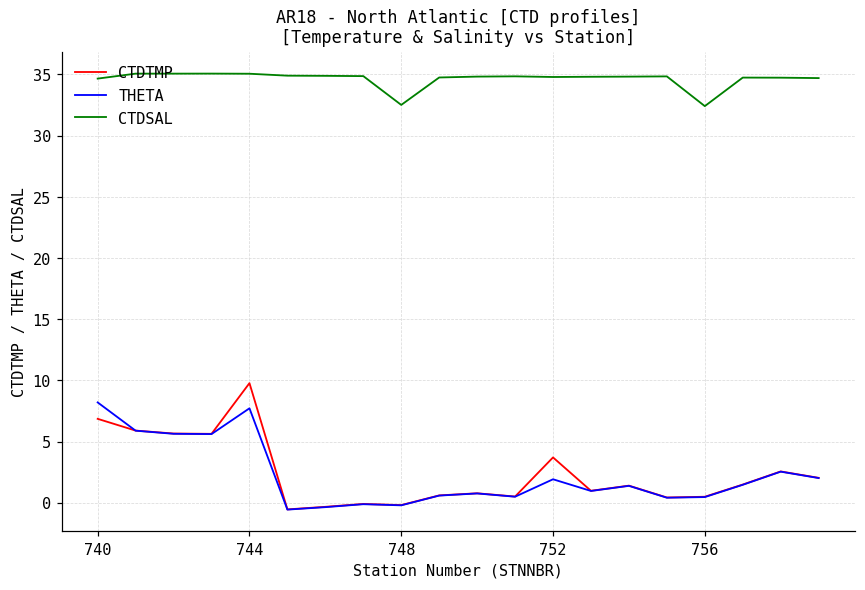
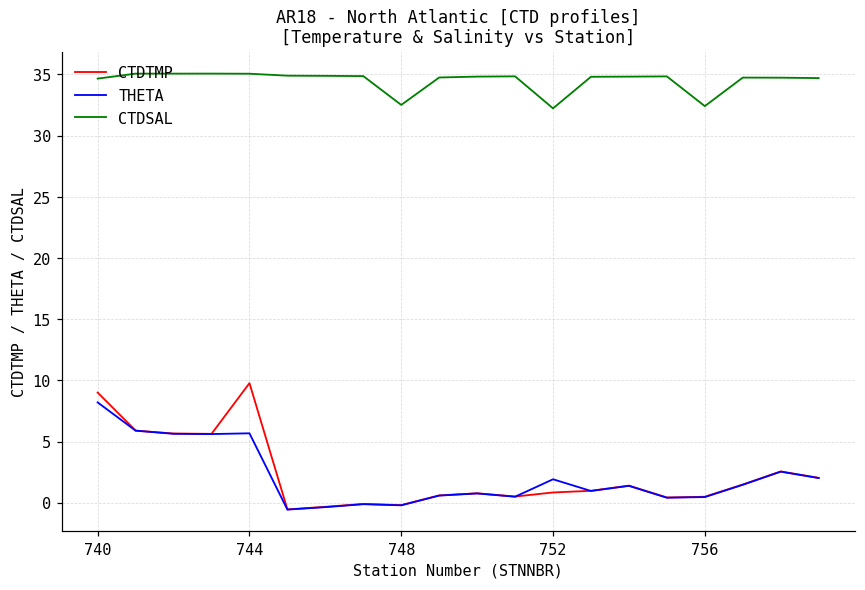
  {
    "CTDTMP": {
-     "740": 6.9,
+     "740": 9.0,
      "744": 9.8,
-     "752": 3.7
+     "752": 0.8
    },
    "THETA": {
      "740": 8.2,
-     "744": 7.7,
+     "744": 5.7,
      "752": 1.9
    },
    "CTDSAL": {
      "740": 34.7,
      "744": 35.1,
      "748": 32.5,
-     "752": 34.8,
+     "752": 32.2,
      "756": 32.4
    }
  }
